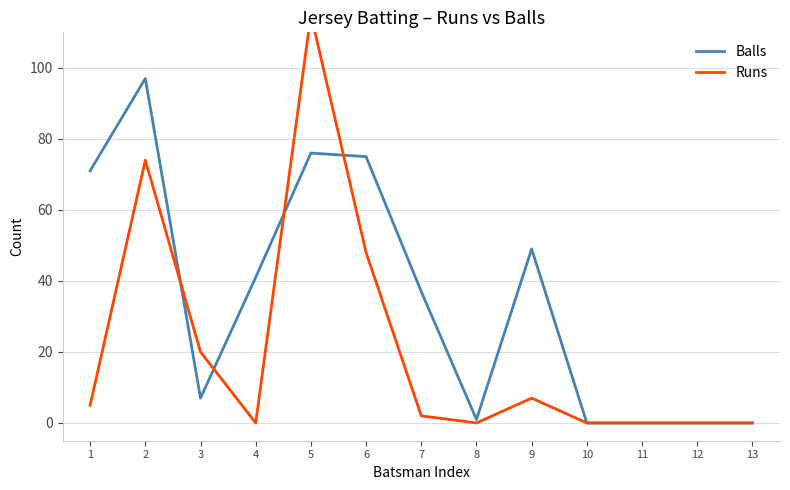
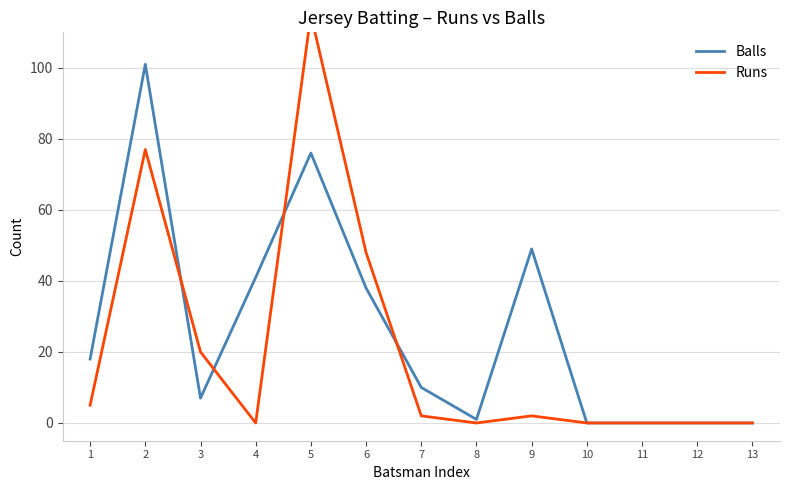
  {
    "Balls": {
-     "1": 71,
-     "2": 97,
+     "1": 18,
+     "2": 101,
      "3": 7,
      "4": 41,
      "5": 76,
-     "6": 75,
-     "7": 37,
+     "6": 38,
+     "7": 10,
      "8": 1,
      "9": 49
    },
    "Runs": {
      "1": 5,
-     "2": 74,
+     "2": 77,
      "3": 20,
      "4": 0,
      "6": 48,
      "7": 2,
      "8": 0,
-     "9": 7
+     "9": 2
    }
  }
